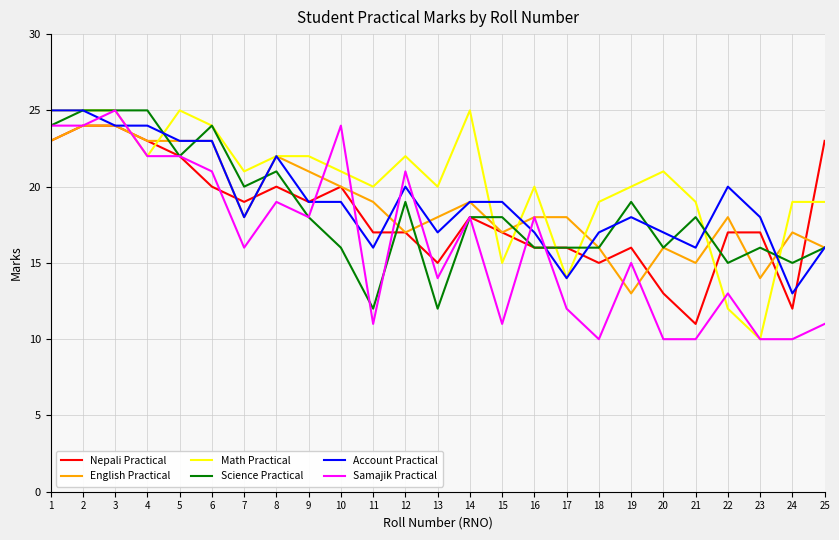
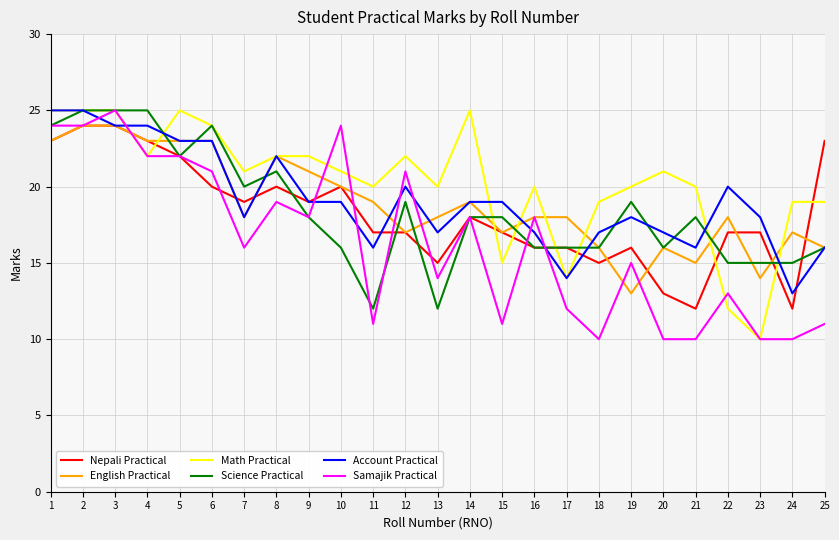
  {
    "Nepali Practical": {
      "6": 20,
      "7": 19,
      "8": 20,
      "11": 17,
      "13": 15,
      "18": 15,
      "19": 16,
      "20": 13,
-     "21": 11,
+     "21": 12,
      "22": 17,
      "23": 17,
      "24": 12,
      "25": 23
    },
    "English Practical": {
      "9": 21,
      "11": 19,
      "13": 18,
      "17": 18,
      "19": 13,
      "21": 15,
      "22": 18,
      "23": 14,
      "24": 17
    },
    "Math Practical": {
      "5": 25,
      "7": 21,
      "9": 22,
      "10": 21,
      "11": 20,
      "12": 22,
      "13": 20,
      "14": 25,
      "15": 15,
      "16": 20,
      "18": 19,
      "19": 20,
      "20": 21,
-     "21": 19,
+     "21": 20,
      "22": 12,
      "24": 19,
      "25": 19
    },
    "Science Practical": {
      "4": 25,
      "7": 20,
      "8": 21,
      "10": 16,
      "11": 12,
      "12": 19,
      "13": 12,
      "15": 18,
      "19": 19,
      "21": 18,
      "22": 15,
-     "23": 16,
+     "23": 15,
      "24": 15
    },
    "Account Practical": {
      "4": 24,
      "10": 19,
      "11": 16,
      "12": 20,
      "13": 17,
      "15": 19,
      "16": 17,
      "18": 17,
      "19": 18,
      "20": 17,
      "21": 16,
      "22": 20,
      "23": 18,
      "24": 13
    },
    "Samajik Practical": {
      "6": 21,
      "7": 16,
      "8": 19,
      "10": 24,
      "11": 11,
      "12": 21,
      "13": 14,
      "15": 11,
      "17": 12,
      "18": 10,
      "19": 15,
      "20": 10,
      "21": 10,
      "22": 13,
      "24": 10,
      "25": 11
    }
  }
